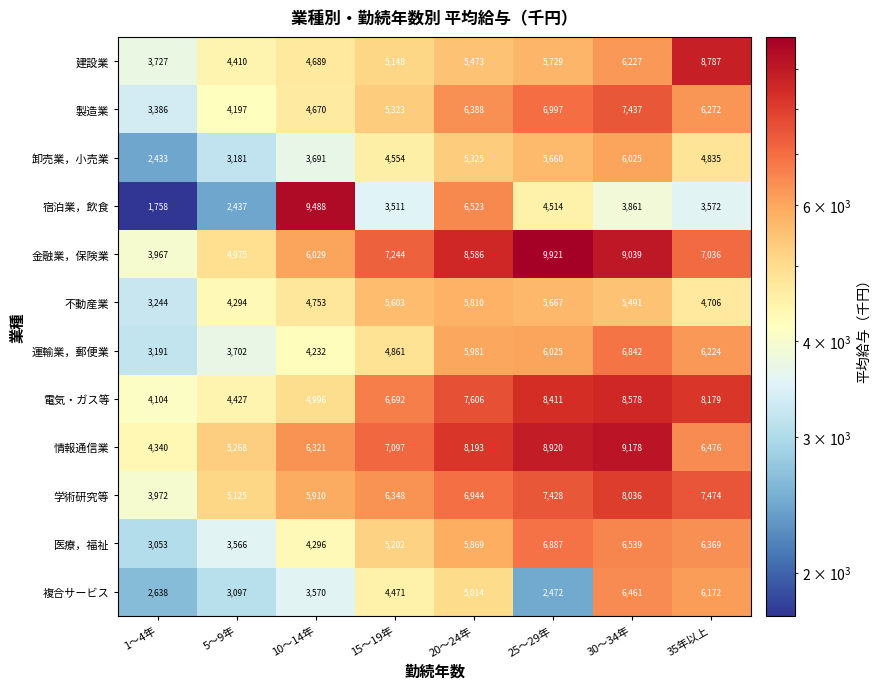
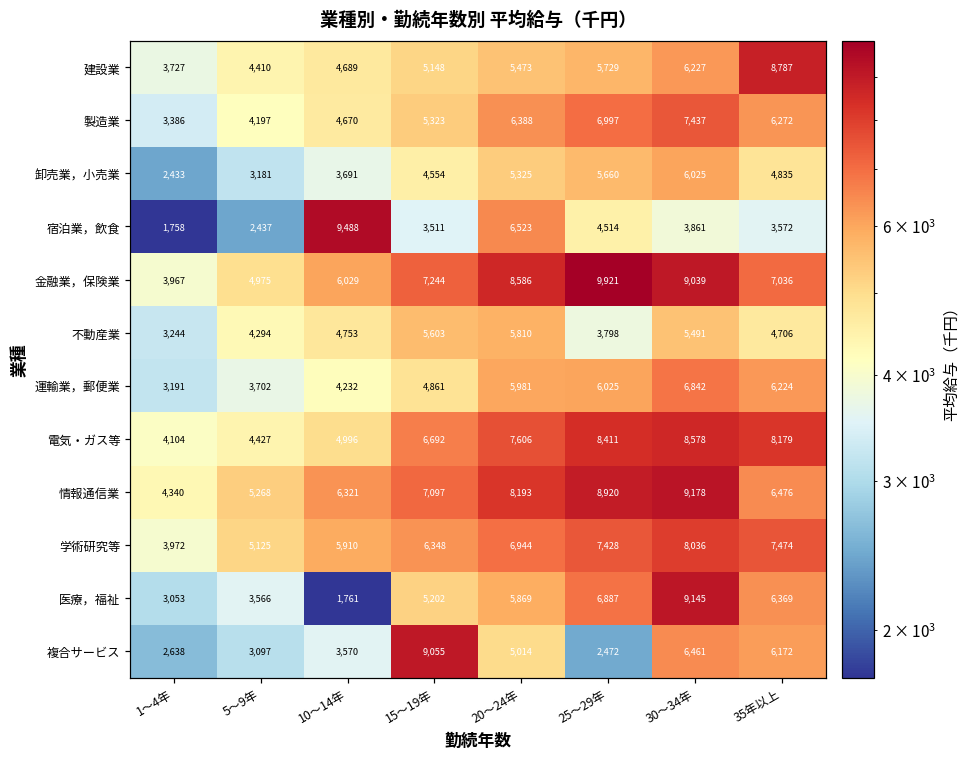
  {
    "建設業": {
      "1～4年": "3,727",
      "5～9年": "4,410",
      "10～14年": "4,689",
      "15～19年": "5,148",
      "20～24年": "5,473",
      "25～29年": "5,729",
      "30～34年": "6,227",
      "35年以上": "8,787"
    },
    "製造業": {
      "1～4年": "3,386",
      "5～9年": "4,197",
      "10～14年": "4,670",
      "15～19年": "5,323",
      "20～24年": "6,388",
      "25～29年": "6,997",
      "30～34年": "7,437",
      "35年以上": "6,272"
    },
    "卸売業，小売業": {
      "1～4年": "2,433",
      "5～9年": "3,181",
      "10～14年": "3,691",
      "15～19年": "4,554",
      "20～24年": "5,325",
      "25～29年": "5,660",
      "30～34年": "6,025",
      "35年以上": "4,835"
    },
    "宿泊業，飲食": {
      "1～4年": "1,758",
      "5～9年": "2,437",
      "10～14年": "9,488",
      "15～19年": "3,511",
      "20～24年": "6,523",
      "25～29年": "4,514",
      "30～34年": "3,861",
      "35年以上": "3,572"
    },
    "金融業，保険業": {
      "1～4年": "3,967",
      "5～9年": "4,975",
      "10～14年": "6,029",
      "15～19年": "7,244",
      "20～24年": "8,586",
      "25～29年": "9,921",
      "30～34年": "9,039",
      "35年以上": "7,036"
    },
    "不動産業": {
      "1～4年": "3,244",
      "5～9年": "4,294",
      "10～14年": "4,753",
      "15～19年": "5,603",
      "20～24年": "5,810",
-     "25～29年": "5,667",
+     "25～29年": "3,798",
      "30～34年": "5,491",
      "35年以上": "4,706"
    },
    "運輸業，郵便業": {
      "1～4年": "3,191",
      "5～9年": "3,702",
      "10～14年": "4,232",
      "15～19年": "4,861",
      "20～24年": "5,981",
      "25～29年": "6,025",
      "30～34年": "6,842",
      "35年以上": "6,224"
    },
    "電気・ガス等": {
      "1～4年": "4,104",
      "5～9年": "4,427",
      "10～14年": "4,996",
      "15～19年": "6,692",
      "20～24年": "7,606",
      "25～29年": "8,411",
      "30～34年": "8,578",
      "35年以上": "8,179"
    },
    "情報通信業": {
      "1～4年": "4,340",
      "5～9年": "5,268",
      "10～14年": "6,321",
      "15～19年": "7,097",
      "20～24年": "8,193",
      "25～29年": "8,920",
      "30～34年": "9,178",
      "35年以上": "6,476"
    },
    "学術研究等": {
      "1～4年": "3,972",
      "5～9年": "5,125",
      "10～14年": "5,910",
      "15～19年": "6,348",
      "20～24年": "6,944",
      "25～29年": "7,428",
      "30～34年": "8,036",
      "35年以上": "7,474"
    },
    "医療，福祉": {
      "1～4年": "3,053",
      "5～9年": "3,566",
-     "10～14年": "4,296",
+     "10～14年": "1,761",
      "15～19年": "5,202",
      "20～24年": "5,869",
      "25～29年": "6,887",
-     "30～34年": "6,539",
+     "30～34年": "9,145",
      "35年以上": "6,369"
    },
    "複合サービス": {
      "1～4年": "2,638",
      "5～9年": "3,097",
      "10～14年": "3,570",
-     "15～19年": "4,471",
+     "15～19年": "9,055",
      "20～24年": "5,014",
      "25～29年": "2,472",
      "30～34年": "6,461",
      "35年以上": "6,172"
    }
  }
